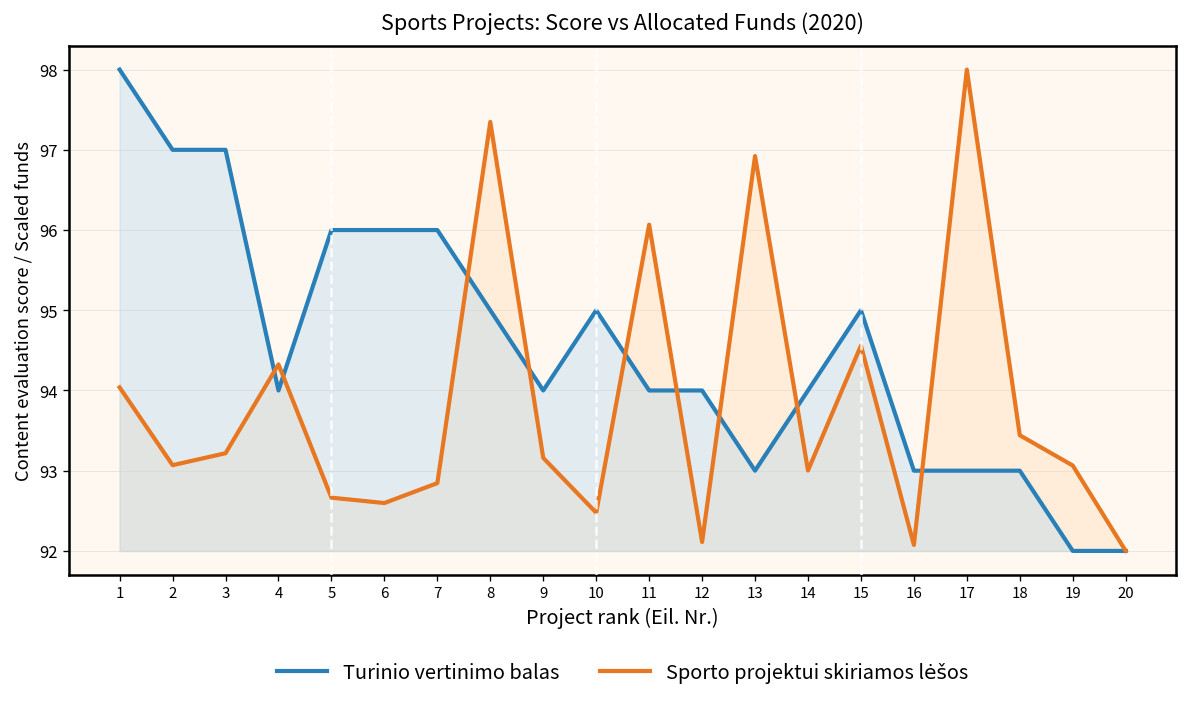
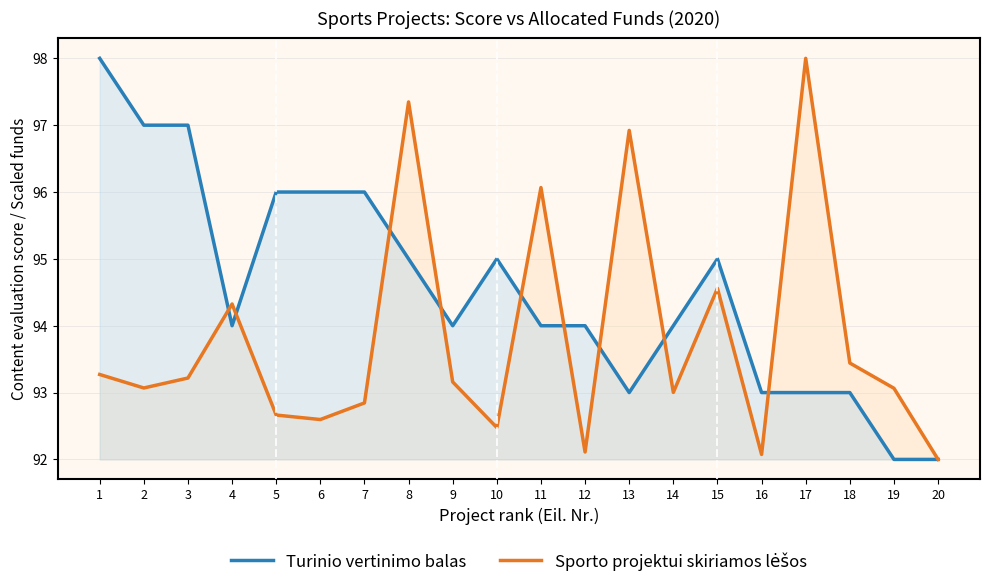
  {
    "Turinio vertinimo balas": {
      "1": 98.0,
      "2": 97.0,
      "3": 97.0,
      "4": 94.0,
      "5": 96.0,
      "6": 96.0,
      "7": 96.0,
      "8": 95.0,
      "9": 94.0,
      "10": 95.0,
      "11": 94.0,
      "12": 94.0,
      "13": 93.0,
      "14": 94.0,
      "15": 95.0,
      "16": 93.0,
      "17": 93.0,
      "18": 93.0,
      "19": 92.0
    },
    "Sporto projektui skiriamos lėšos": {
-     "1": 94.0,
+     "1": 93.3,
      "2": 93.1,
      "3": 93.2,
      "4": 94.3,
      "5": 92.7,
      "6": 92.6,
      "7": 92.8,
      "8": 97.3,
      "9": 93.2,
      "10": 92.5,
      "11": 96.1,
      "12": 92.1,
      "13": 96.9,
      "14": 93.0,
      "15": 94.6,
      "16": 92.1,
      "17": 98.0,
      "18": 93.4,
      "19": 93.1
    }
  }
